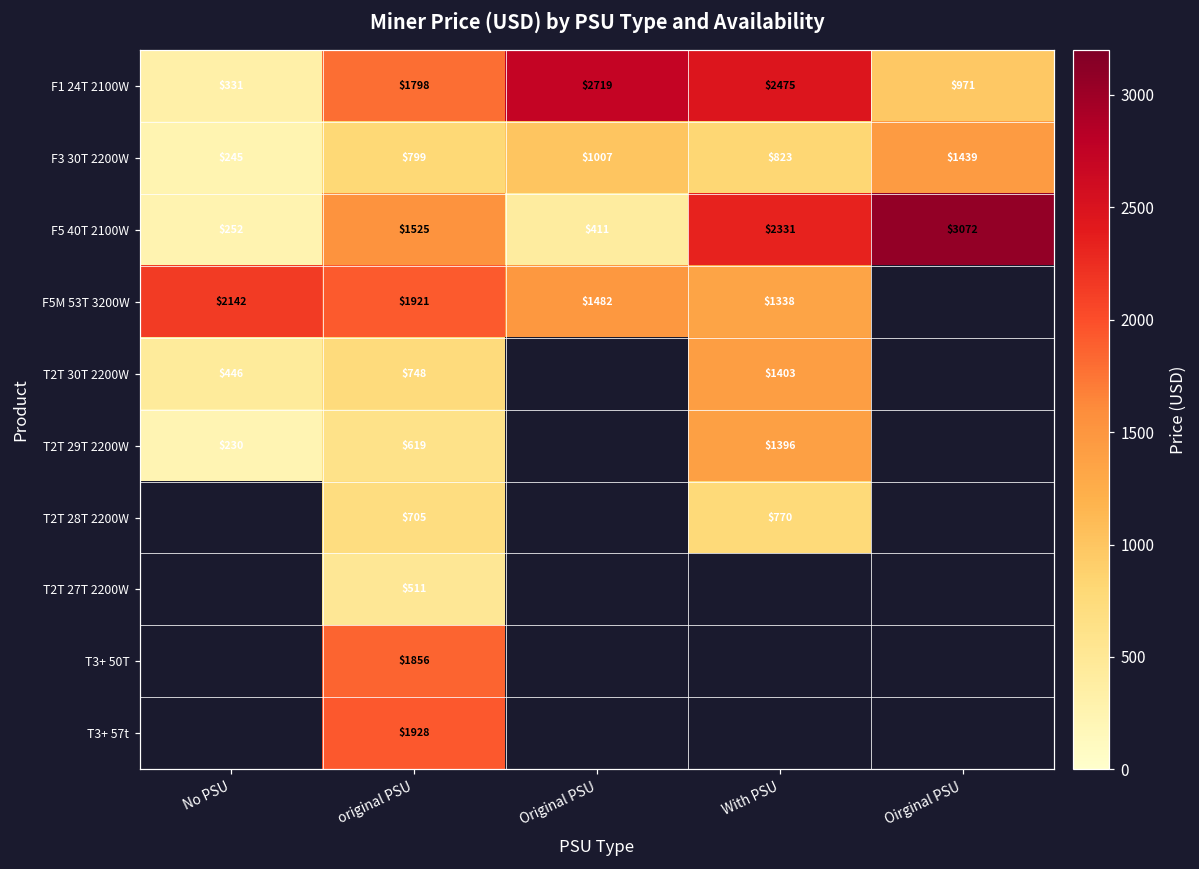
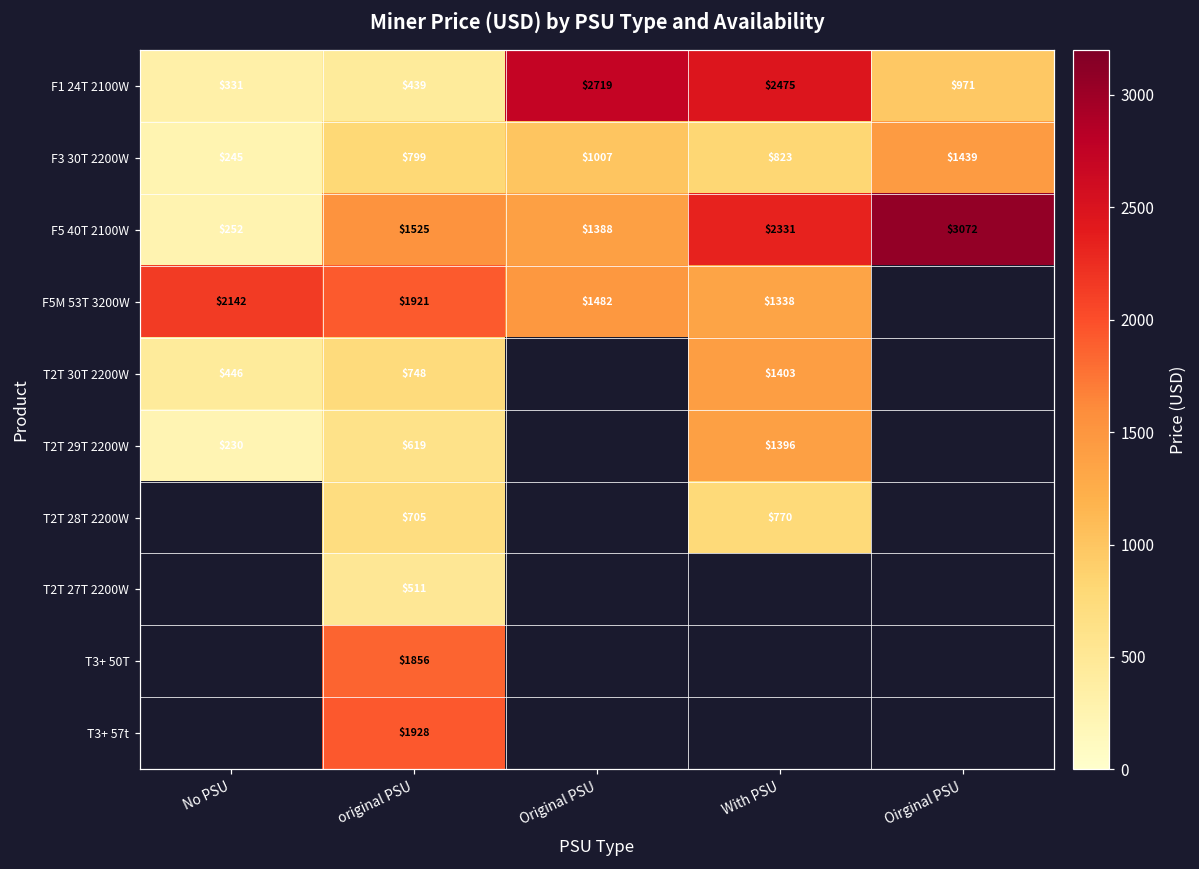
  {
    "F1 24T 2100W": {
      "No PSU": "$331",
-     "original PSU": "$1798",
+     "original PSU": "$439",
      "Original PSU": "$2719",
      "With PSU": "$2475",
      "Oirginal PSU": "$971"
    },
    "F3 30T 2200W": {
      "No PSU": "$245",
      "original PSU": "$799",
      "Original PSU": "$1007",
      "With PSU": "$823",
      "Oirginal PSU": "$1439"
    },
    "F5 40T 2100W": {
      "No PSU": "$252",
      "original PSU": "$1525",
-     "Original PSU": "$411",
+     "Original PSU": "$1388",
      "With PSU": "$2331",
      "Oirginal PSU": "$3072"
    },
    "F5M 53T 3200W": {
      "No PSU": "$2142",
      "original PSU": "$1921",
      "Original PSU": "$1482",
      "With PSU": "$1338"
    },
    "T2T 30T 2200W": {
      "No PSU": "$446",
      "original PSU": "$748",
      "With PSU": "$1403"
    },
    "T2T 29T 2200W": {
      "No PSU": "$230",
      "original PSU": "$619",
      "With PSU": "$1396"
    },
    "T2T 28T 2200W": {
      "original PSU": "$705",
      "With PSU": "$770"
    },
    "T2T 27T 2200W": {
      "original PSU": "$511"
    },
    "T3+ 50T": {
      "original PSU": "$1856"
    },
    "T3+ 57t": {
      "original PSU": "$1928"
    }
  }
